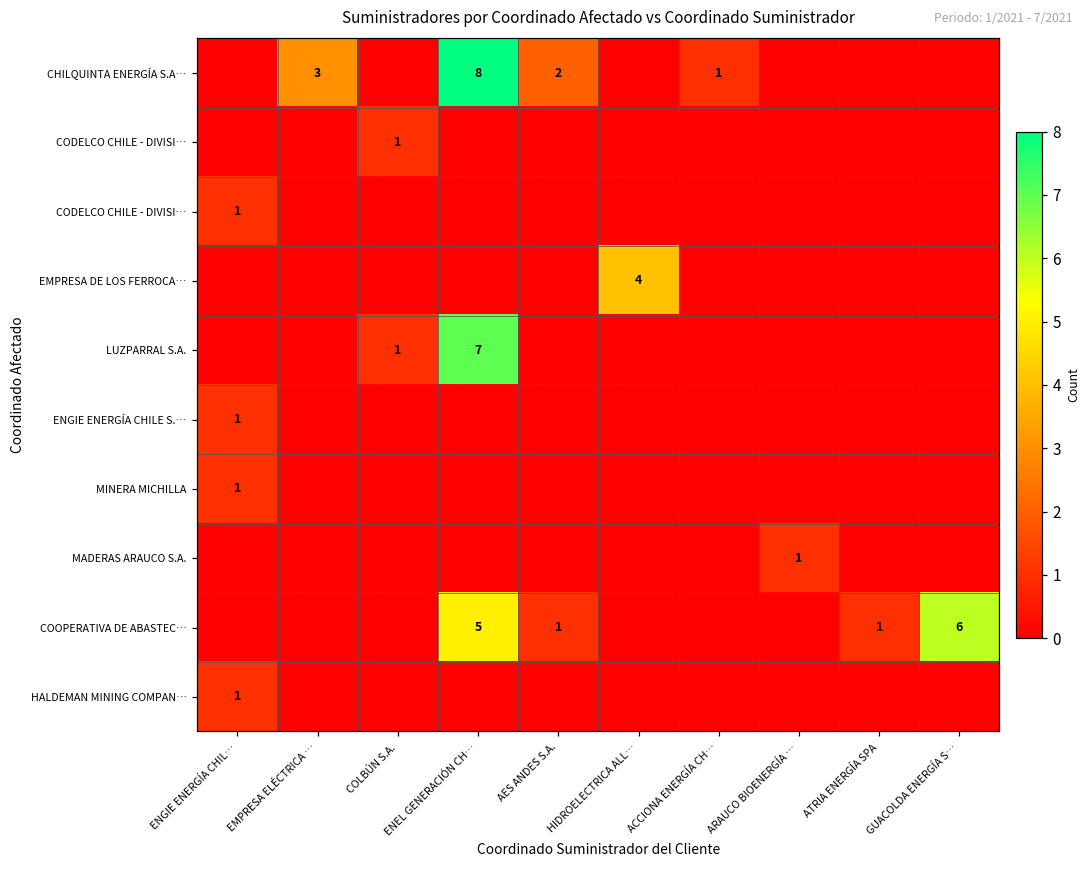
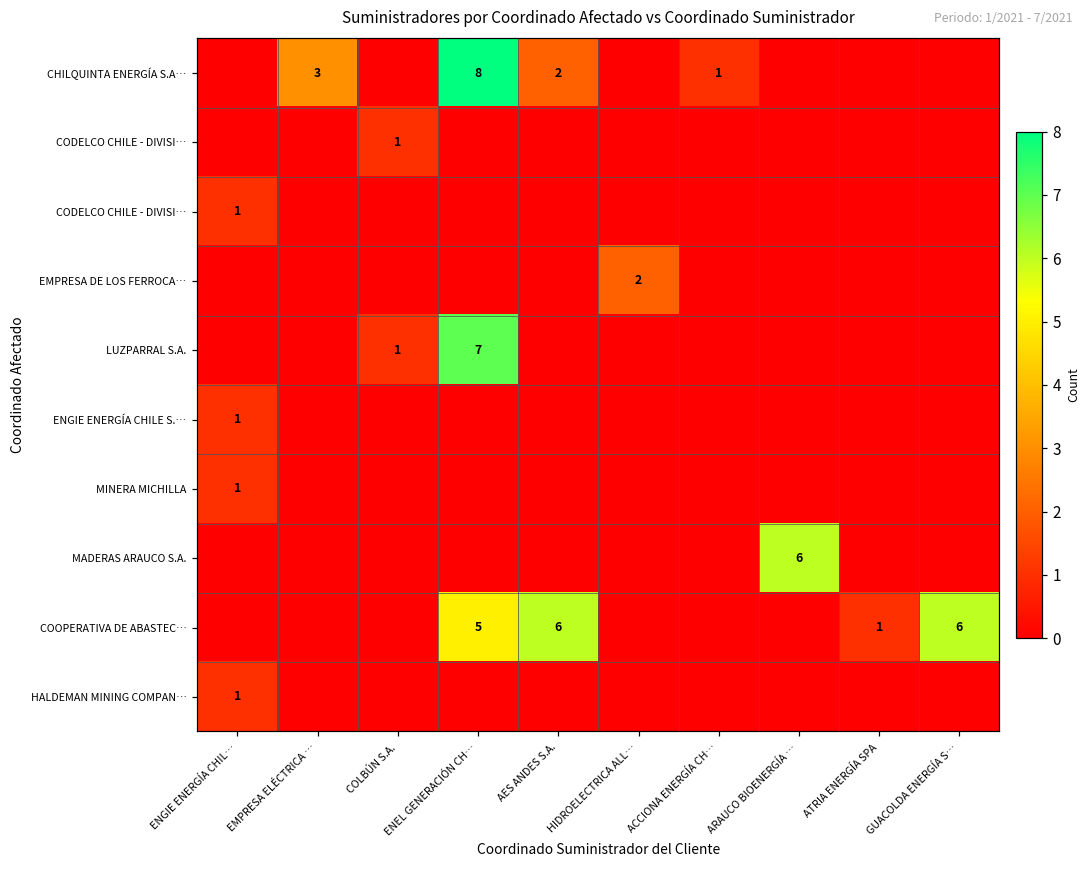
  {
    "CHILQUINTA ENERGÍA S.A…": {
      "EMPRESA ELÉCTRICA …": 3,
      "ENEL GENERACIÓN CH…": 8,
      "AES ANDES S.A.": 2,
      "ACCIONA ENERGÍA CH…": 1
    },
    "EMPRESA DE LOS FERROCA…": {
-     "HIDROELECTRICA ALL…": 4
+     "HIDROELECTRICA ALL…": 2
    },
    "LUZPARRAL S.A.": {
      "COLBÚN S.A.": 1,
      "ENEL GENERACIÓN CH…": 7
    },
    "ENGIE ENERGÍA CHILE S.…": {
      "ENGIE ENERGÍA CHIL…": 1
    },
    "MINERA MICHILLA": {
      "ENGIE ENERGÍA CHIL…": 1
    },
    "MADERAS ARAUCO S.A.": {
-     "ARAUCO BIOENERGÍA …": 1
+     "ARAUCO BIOENERGÍA …": 6
    },
    "COOPERATIVA DE ABASTEC…": {
      "ENEL GENERACIÓN CH…": 5,
-     "AES ANDES S.A.": 1,
+     "AES ANDES S.A.": 6,
      "ATRIA ENERGÍA SPA": 1,
      "GUACOLDA ENERGÍA S…": 6
    },
    "HALDEMAN MINING COMPAN…": {
      "ENGIE ENERGÍA CHIL…": 1
    }
  }
